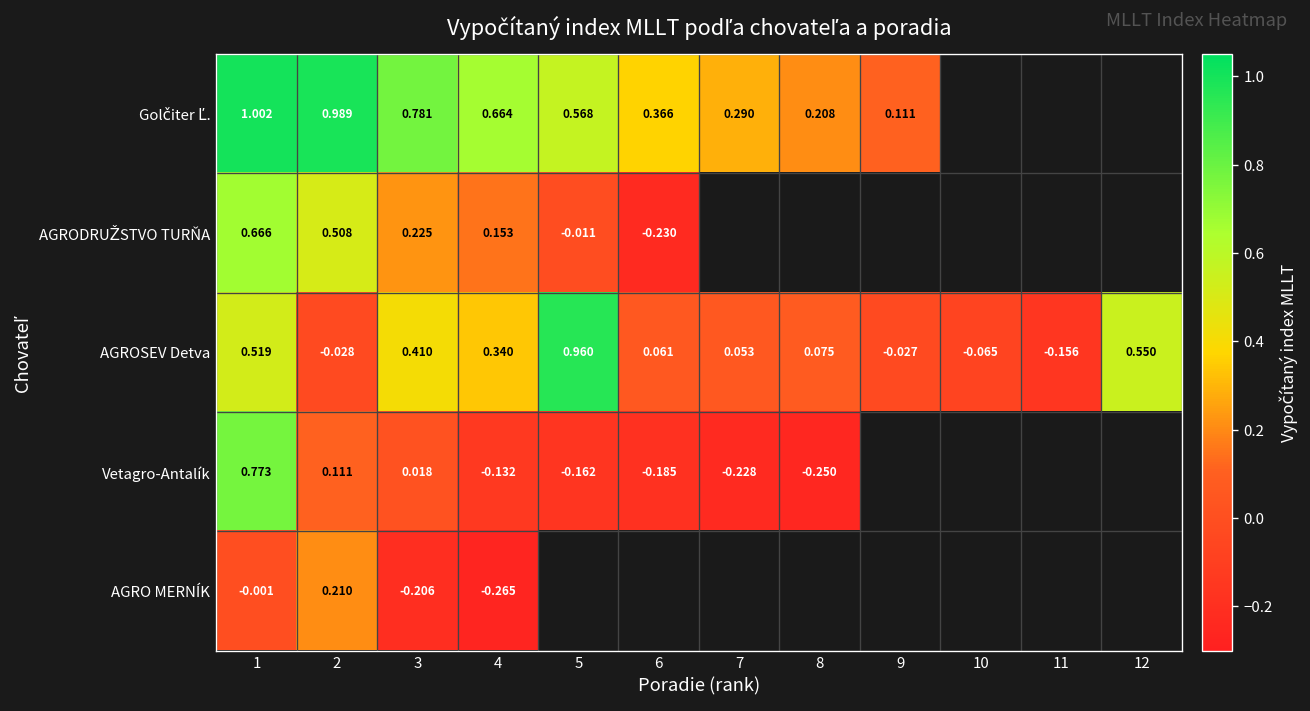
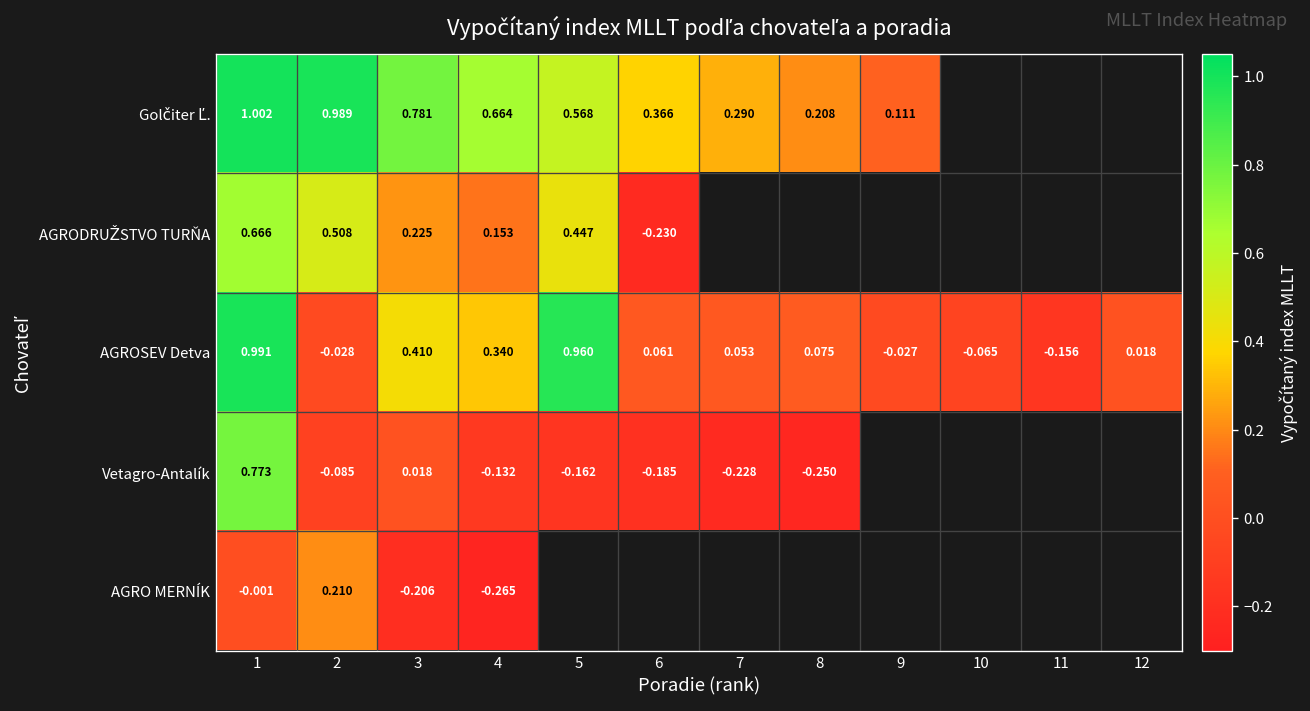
  {
    "Golčiter Ľ.": {
      "1": 1.002,
      "2": 0.989,
      "3": 0.781,
      "4": 0.664,
      "5": 0.568,
      "6": 0.366,
      "7": 0.290,
      "8": 0.208,
      "9": 0.111
    },
    "AGRODRUŽSTVO TURŇA": {
      "1": 0.666,
      "2": 0.508,
      "3": 0.225,
      "4": 0.153,
-     "5": -0.011,
+     "5": 0.447,
      "6": -0.230
    },
    "AGROSEV Detva": {
-     "1": 0.519,
+     "1": 0.991,
      "2": -0.028,
      "3": 0.410,
      "4": 0.340,
      "5": 0.960,
      "6": 0.061,
      "7": 0.053,
      "8": 0.075,
      "9": -0.027,
      "10": -0.065,
      "11": -0.156,
-     "12": 0.550
+     "12": 0.018
    },
    "Vetagro-Antalík": {
      "1": 0.773,
-     "2": 0.111,
+     "2": -0.085,
      "3": 0.018,
      "4": -0.132,
      "5": -0.162,
      "6": -0.185,
      "7": -0.228,
      "8": -0.250
    },
    "AGRO MERNÍK": {
      "1": -0.001,
      "2": 0.210,
      "3": -0.206,
      "4": -0.265
    }
  }
